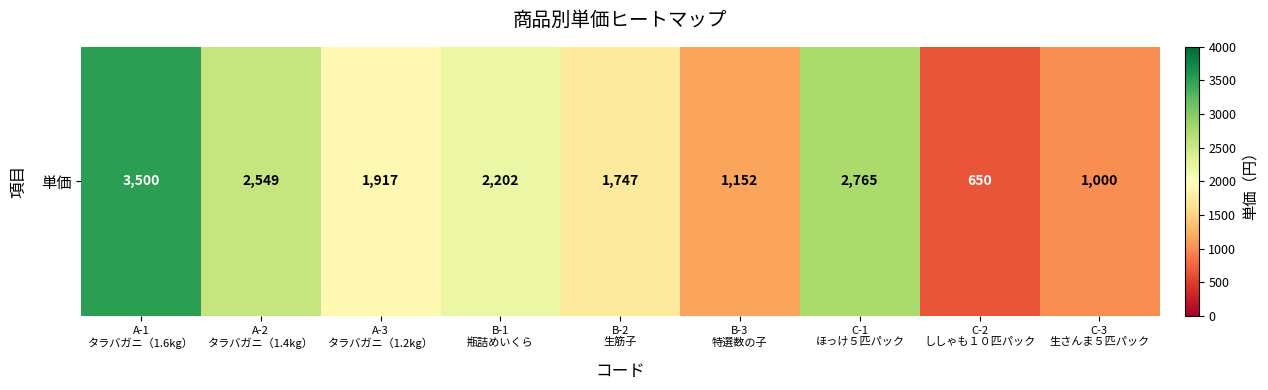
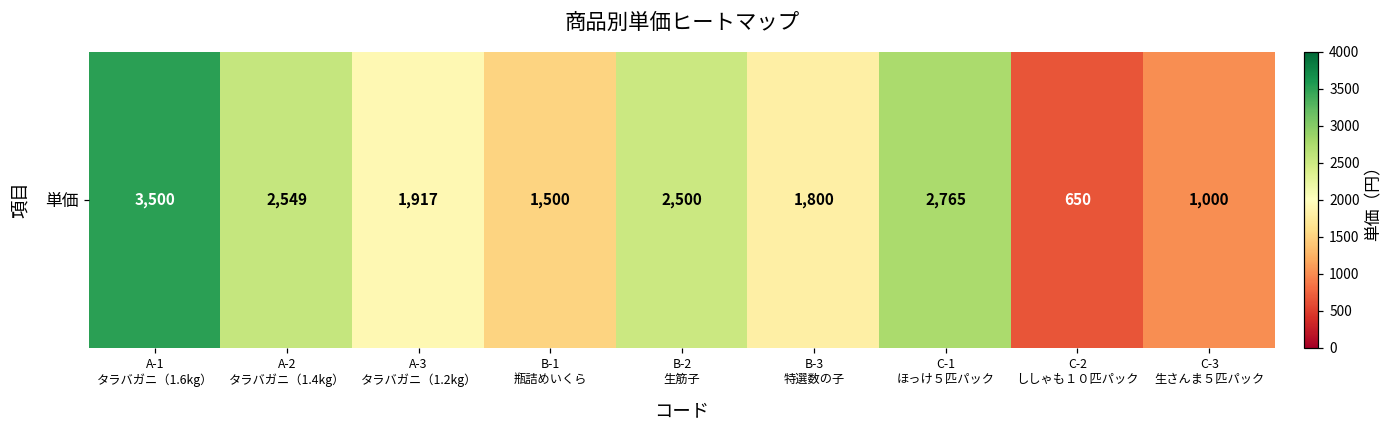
  {
    "単価": {
      "A-1 タラバガニ（1.6kg）": "3,500",
      "A-2 タラバガニ（1.4kg）": "2,549",
      "A-3 タラバガニ（1.2kg）": "1,917",
-     "B-1 瓶詰めいくら": "2,202",
-     "B-2 生筋子": "1,747",
-     "B-3 特選数の子": "1,152",
+     "B-1 瓶詰めいくら": "1,500",
+     "B-2 生筋子": "2,500",
+     "B-3 特選数の子": "1,800",
      "C-1 ほっけ５匹パック": "2,765",
      "C-2 ししゃも１０匹パック": "650",
      "C-3 生さんま５匹パック": "1,000"
    }
  }
